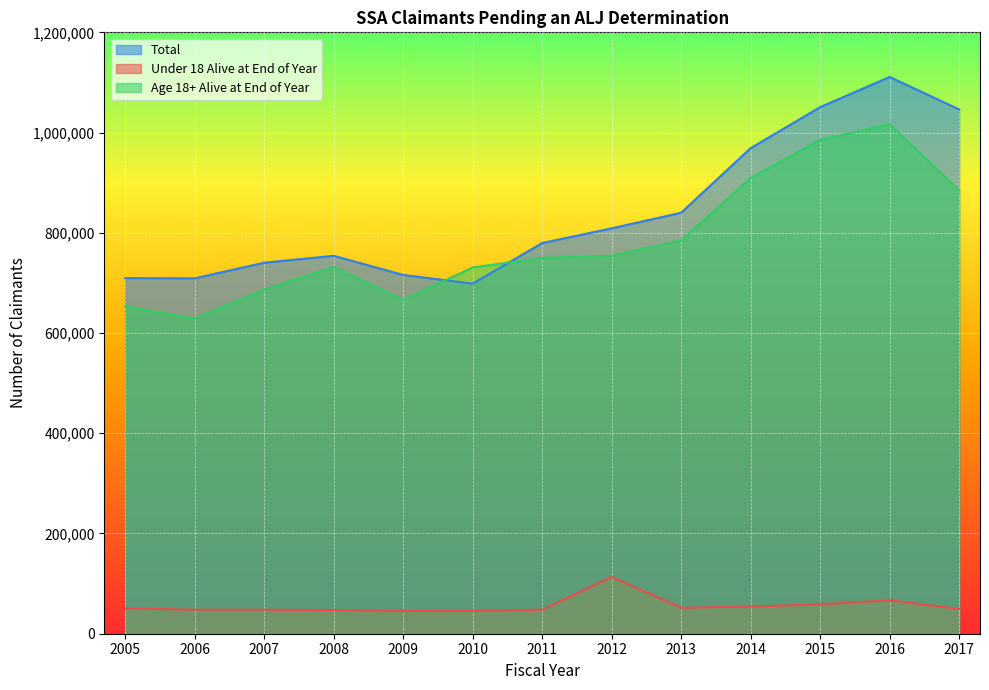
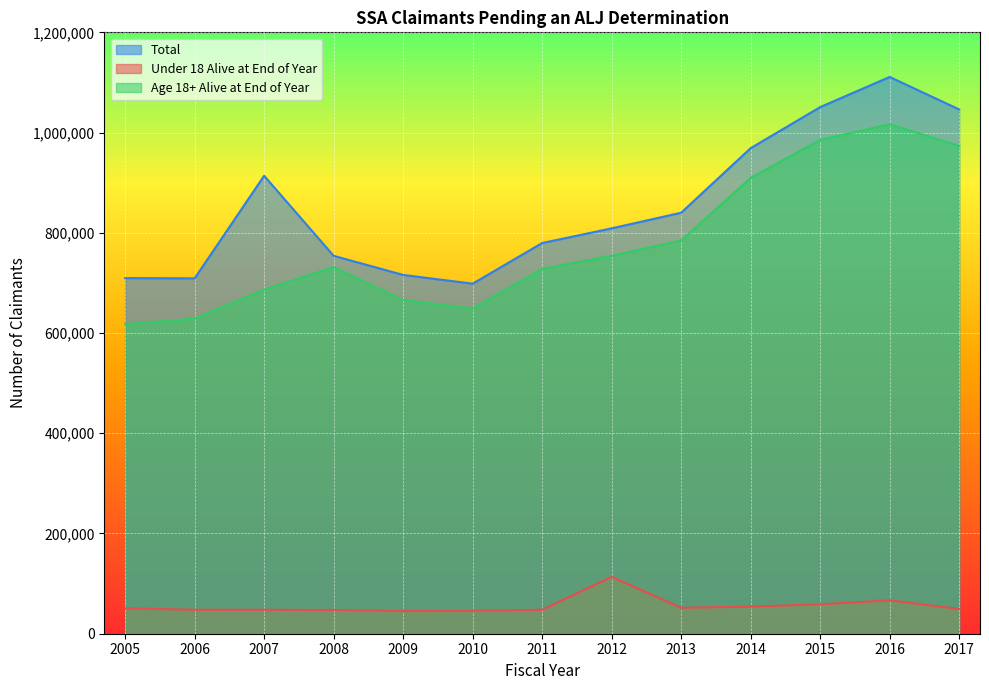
  {
    "Total": {
      "2005": "710,000",
      "2006": "710,000",
-     "2007": "740,000",
+     "2007": "910,000",
      "2008": "750,000",
      "2009": "720,000",
      "2010": "700,000",
      "2011": "780,000",
      "2012": "810,000",
      "2013": "840,000",
      "2014": "970,000",
      "2015": "1,050,000",
      "2016": "1,110,000",
      "2017": "1,050,000"
    },
    "Under 18 Alive at End of Year": {
      "2005": "50,000",
      "2006": "50,000",
      "2007": "50,000",
      "2008": "50,000",
      "2009": "50,000",
      "2010": "50,000",
      "2011": "50,000",
      "2012": "110,000",
      "2013": "50,000",
      "2014": "50,000",
      "2015": "60,000",
      "2016": "70,000",
      "2017": "50,000"
    },
    "Age 18+ Alive at End of Year": {
-     "2005": "650,000",
+     "2005": "620,000",
      "2006": "630,000",
      "2007": "690,000",
      "2008": "730,000",
      "2009": "670,000",
-     "2010": "730,000",
-     "2011": "750,000",
+     "2010": "650,000",
+     "2011": "730,000",
      "2012": "750,000",
      "2013": "780,000",
      "2014": "910,000",
      "2015": "990,000",
      "2016": "1,020,000",
-     "2017": "880,000"
+     "2017": "970,000"
    }
  }
